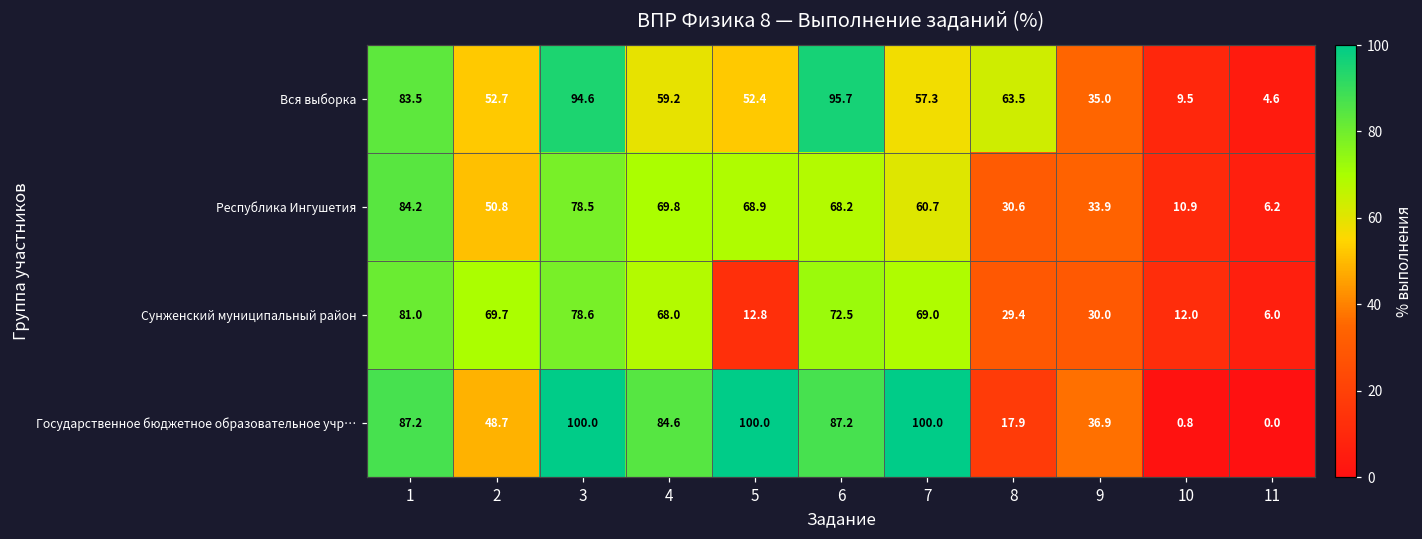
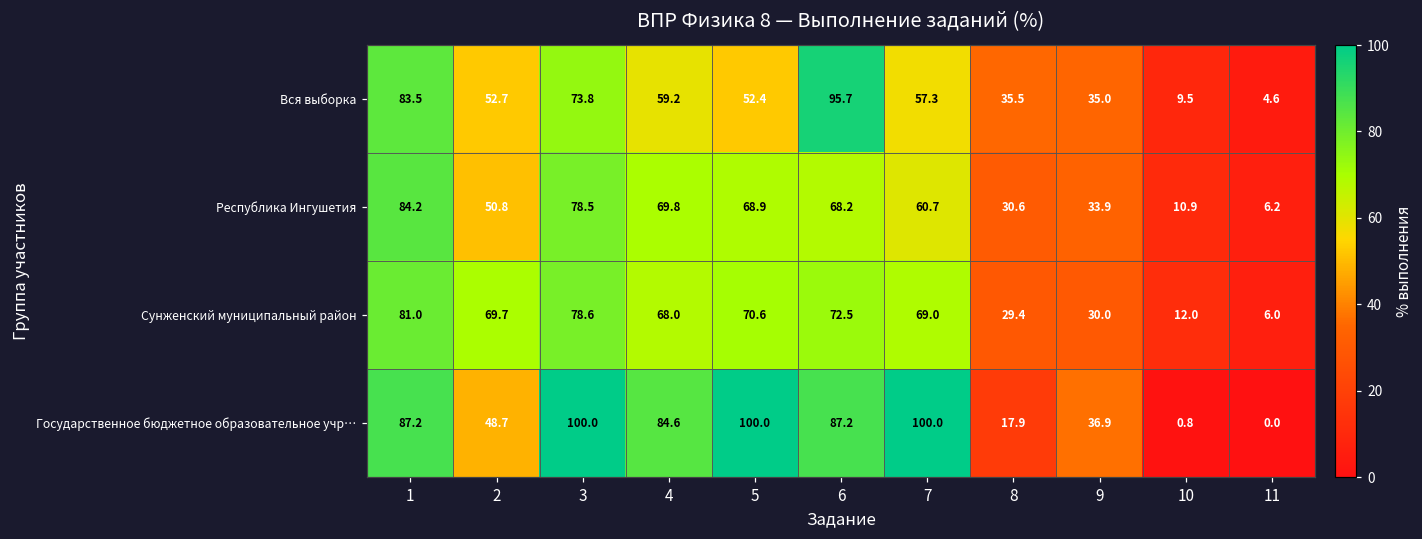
  {
    "Вся выборка": {
      "1": 83.5,
      "2": 52.7,
-     "3": 94.6,
+     "3": 73.8,
      "4": 59.2,
      "5": 52.4,
      "6": 95.7,
      "7": 57.3,
-     "8": 63.5,
+     "8": 35.5,
      "9": 35.0,
      "10": 9.5,
      "11": 4.6
    },
    "Республика Ингушетия": {
      "1": 84.2,
      "2": 50.8,
      "3": 78.5,
      "4": 69.8,
      "5": 68.9,
      "6": 68.2,
      "7": 60.7,
      "8": 30.6,
      "9": 33.9,
      "10": 10.9,
      "11": 6.2
    },
    "Сунженский муниципальный район": {
      "1": 81.0,
      "2": 69.7,
      "3": 78.6,
      "4": 68.0,
-     "5": 12.8,
+     "5": 70.6,
      "6": 72.5,
      "7": 69.0,
      "8": 29.4,
      "9": 30.0,
      "10": 12.0,
      "11": 6.0
    },
    "Государственное бюджетное образовательное учр…": {
      "1": 87.2,
      "2": 48.7,
      "3": 100.0,
      "4": 84.6,
      "5": 100.0,
      "6": 87.2,
      "7": 100.0,
      "8": 17.9,
      "9": 36.9,
      "10": 0.8,
      "11": 0.0
    }
  }
